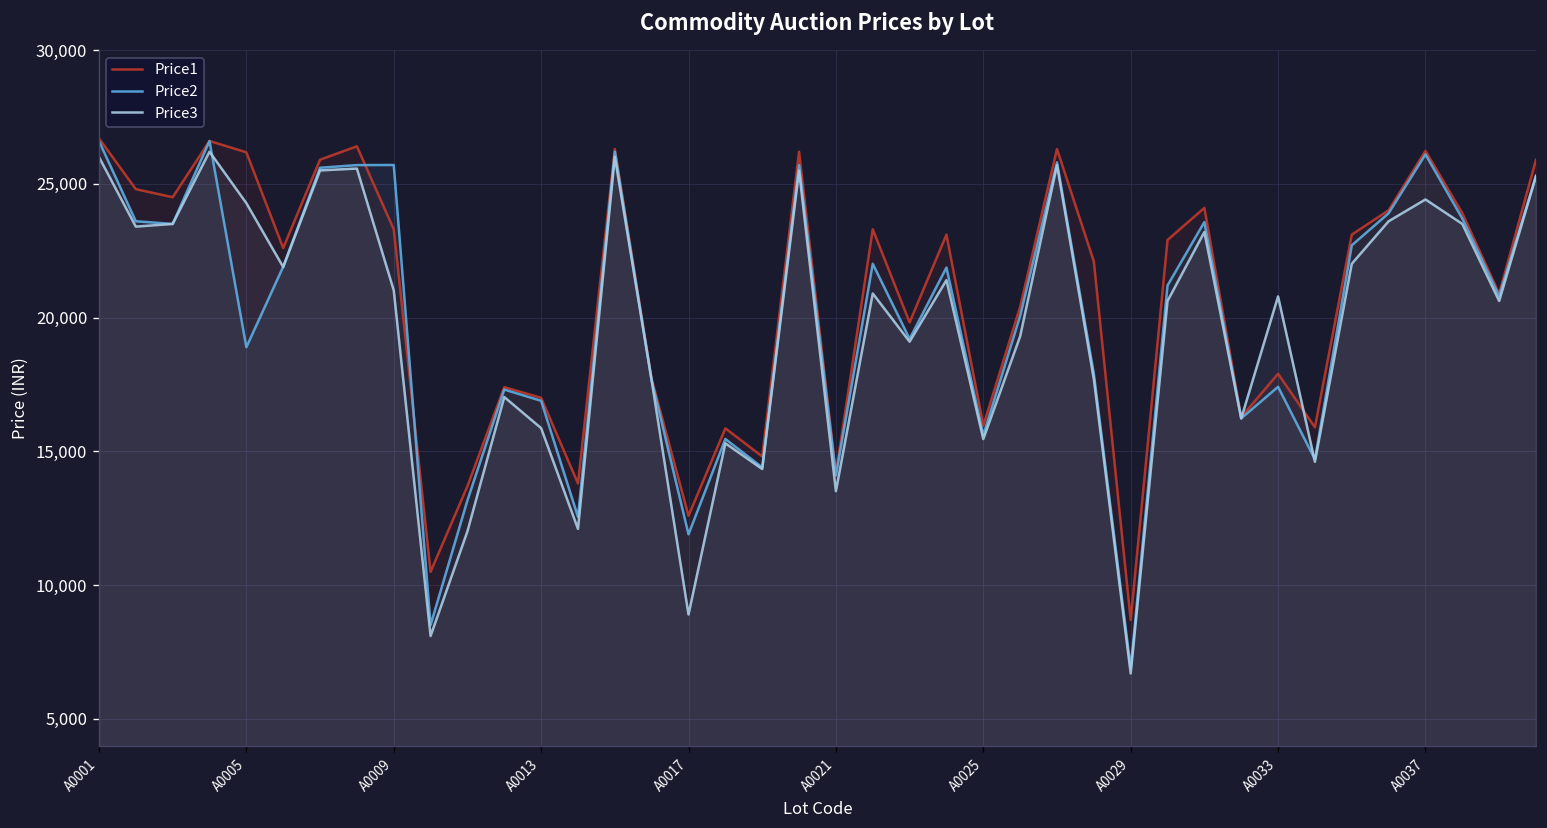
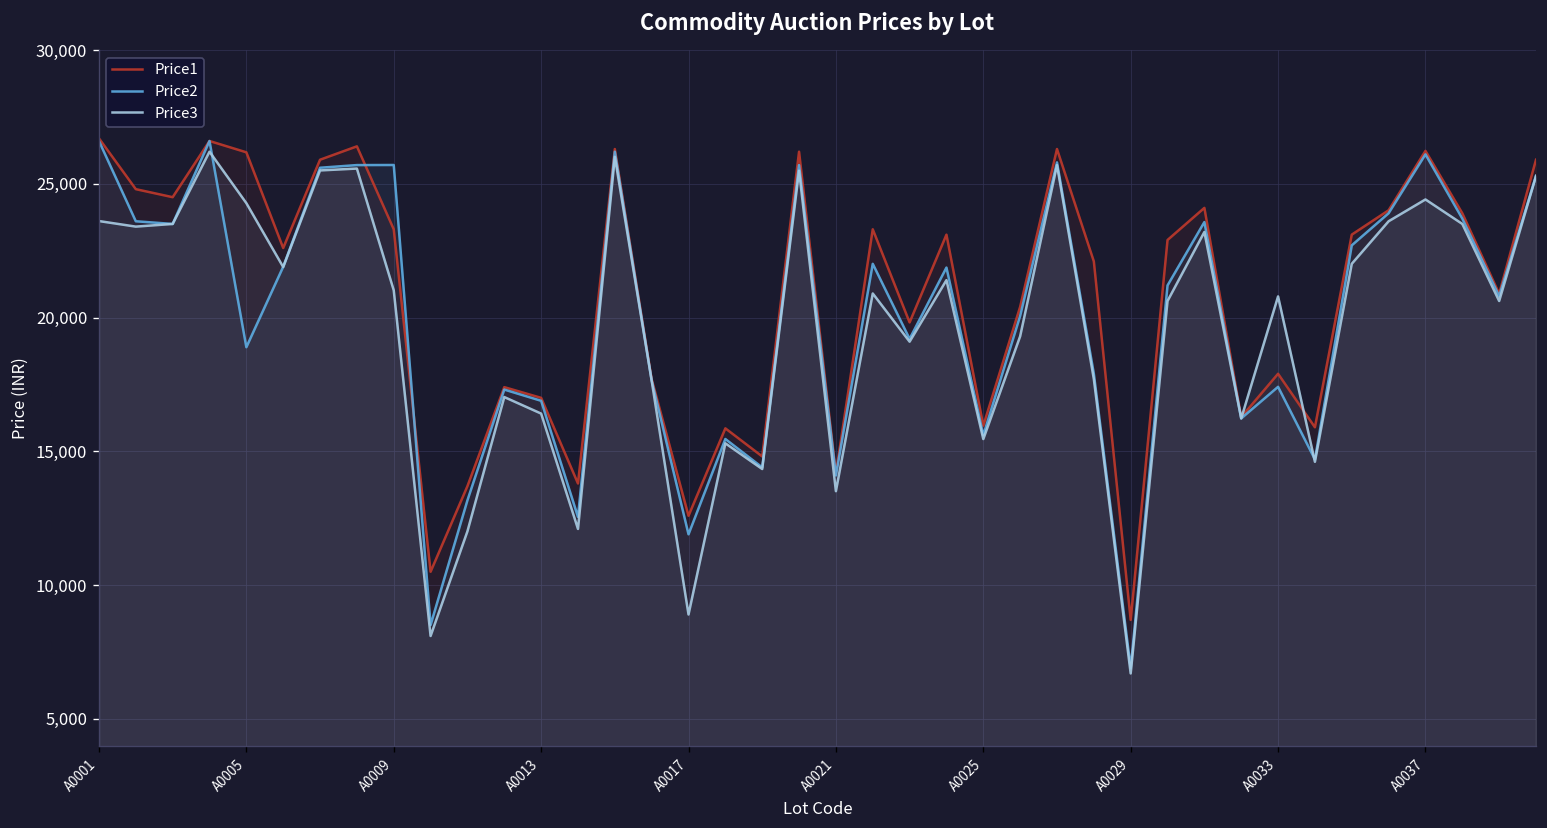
  {
    "Price1": {
      "A0005": "26,200",
      "A0009": "23,300",
      "A0017": "12,600",
      "A0025": "16,000",
      "A0029": "8,700",
      "A0033": "17,900",
      "A0037": "26,200"
    },
    "Price2": {
      "A0005": "18,900",
      "A0009": "25,700",
      "A0017": "11,900",
      "A0025": "15,600",
      "A0029": "6,900",
      "A0033": "17,400",
      "A0037": "26,100"
    },
    "Price3": {
-     "A0001": "26,000",
+     "A0001": "23,600",
      "A0005": "24,300",
      "A0009": "21,000",
-     "A0013": "15,900",
+     "A0013": "16,400",
      "A0017": "8,900",
      "A0021": "13,500",
      "A0025": "15,500",
      "A0029": "6,700",
      "A0033": "20,800",
      "A0037": "24,400"
    }
  }
